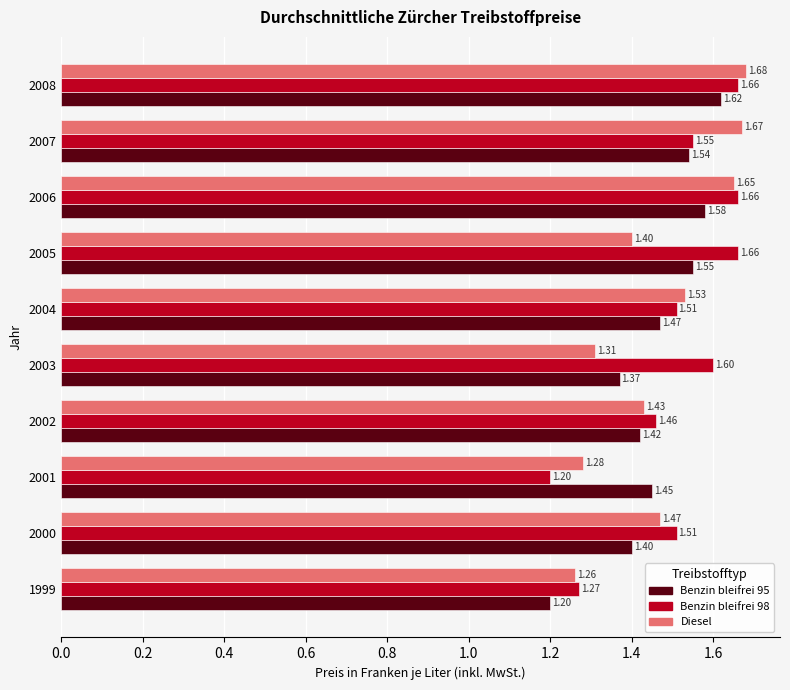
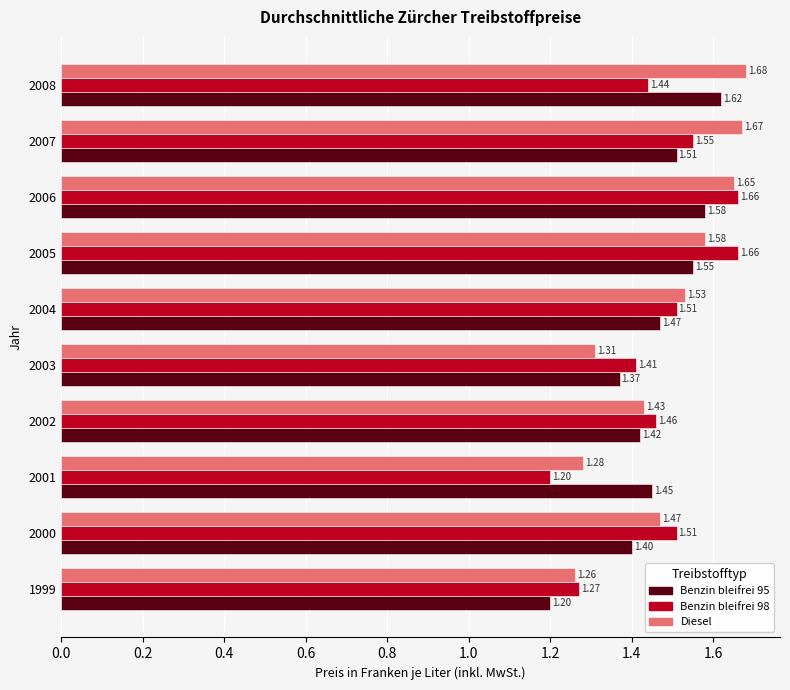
  {
    "Benzin bleifrei 95": {
      "2008": 1.62,
-     "2007": 1.54,
+     "2007": 1.51,
      "2006": 1.58,
      "2005": 1.55,
      "2004": 1.47,
      "2003": 1.37,
      "2002": 1.42,
      "2001": 1.45,
      "2000": 1.40,
      "1999": 1.20
    },
    "Benzin bleifrei 98": {
-     "2008": 1.66,
+     "2008": 1.44,
      "2007": 1.55,
      "2006": 1.66,
      "2005": 1.66,
      "2004": 1.51,
-     "2003": 1.60,
+     "2003": 1.41,
      "2002": 1.46,
      "2001": 1.20,
      "2000": 1.51,
      "1999": 1.27
    },
    "Diesel": {
      "2008": 1.68,
      "2007": 1.67,
      "2006": 1.65,
-     "2005": 1.40,
+     "2005": 1.58,
      "2004": 1.53,
      "2003": 1.31,
      "2002": 1.43,
      "2001": 1.28,
      "2000": 1.47,
      "1999": 1.26
    }
  }
